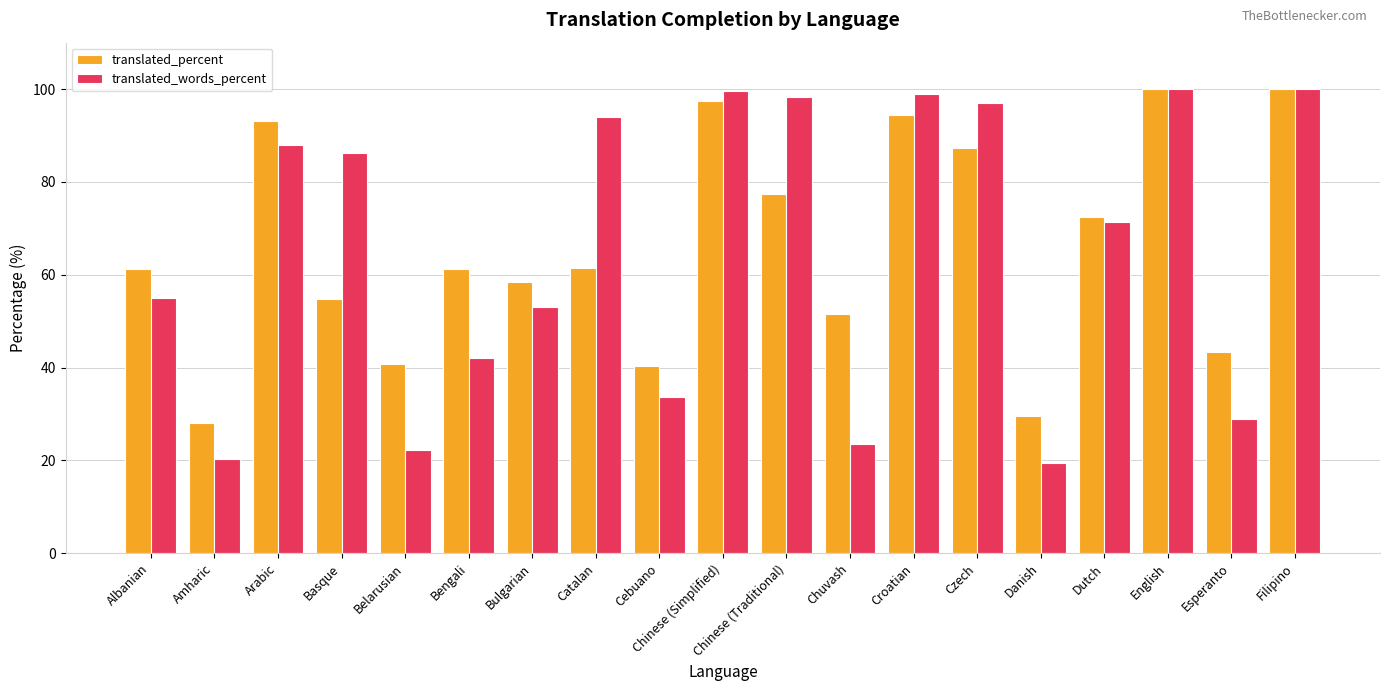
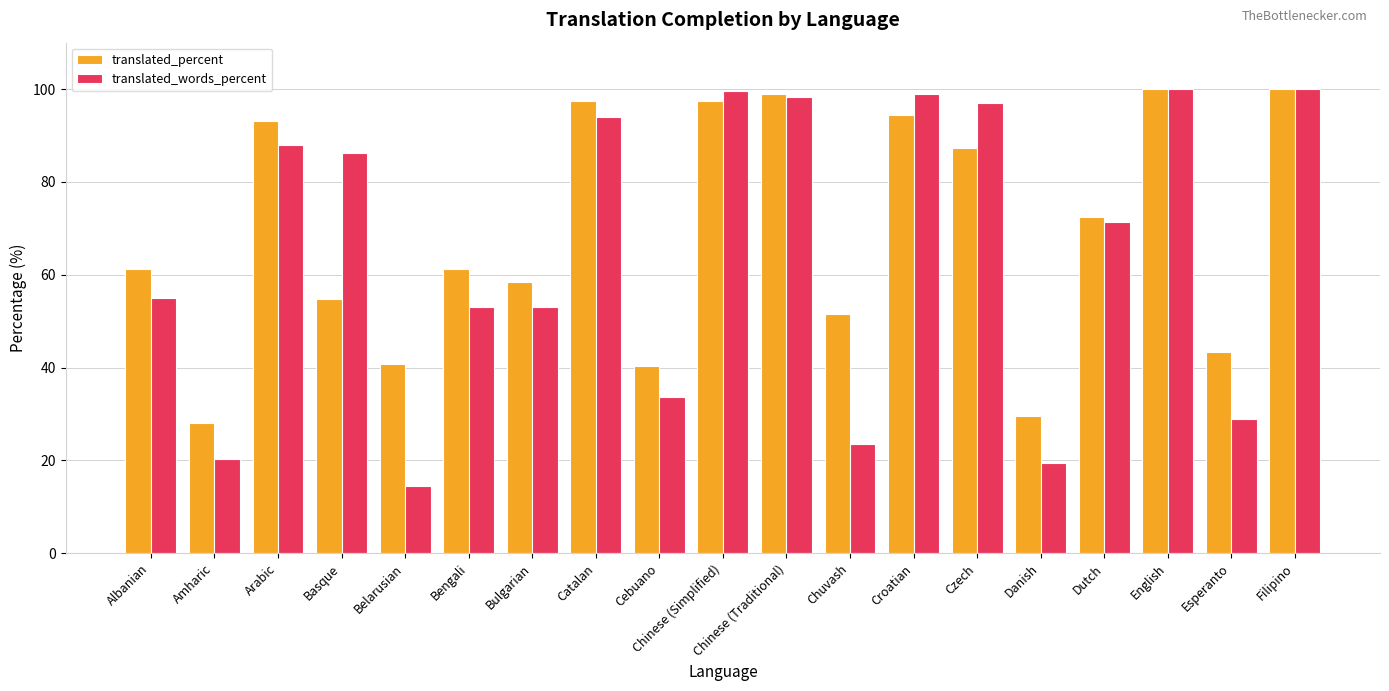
  {
    "translated_percent": {
      "Albanian": 61,
      "Amharic": 28,
      "Arabic": 93,
      "Basque": 55,
      "Belarusian": 41,
      "Bengali": 61,
      "Bulgarian": 59,
-     "Catalan": 61,
+     "Catalan": 97,
      "Cebuano": 40,
      "Chinese (Simplified)": 97,
-     "Chinese (Traditional)": 77,
+     "Chinese (Traditional)": 99,
      "Chuvash": 52,
      "Croatian": 95,
      "Czech": 87,
      "Danish": 30,
      "Dutch": 73,
      "English": 100,
      "Esperanto": 43,
      "Filipino": 100
    },
    "translated_words_percent": {
      "Albanian": 55,
      "Amharic": 20,
      "Arabic": 88,
      "Basque": 86,
-     "Belarusian": 22,
-     "Bengali": 42,
+     "Belarusian": 14,
+     "Bengali": 53,
      "Bulgarian": 53,
      "Catalan": 94,
      "Cebuano": 34,
      "Chinese (Simplified)": 100,
      "Chinese (Traditional)": 98,
      "Chuvash": 24,
      "Croatian": 99,
      "Czech": 97,
      "Danish": 20,
      "Dutch": 71,
      "English": 100,
      "Esperanto": 29,
      "Filipino": 100
    }
  }
